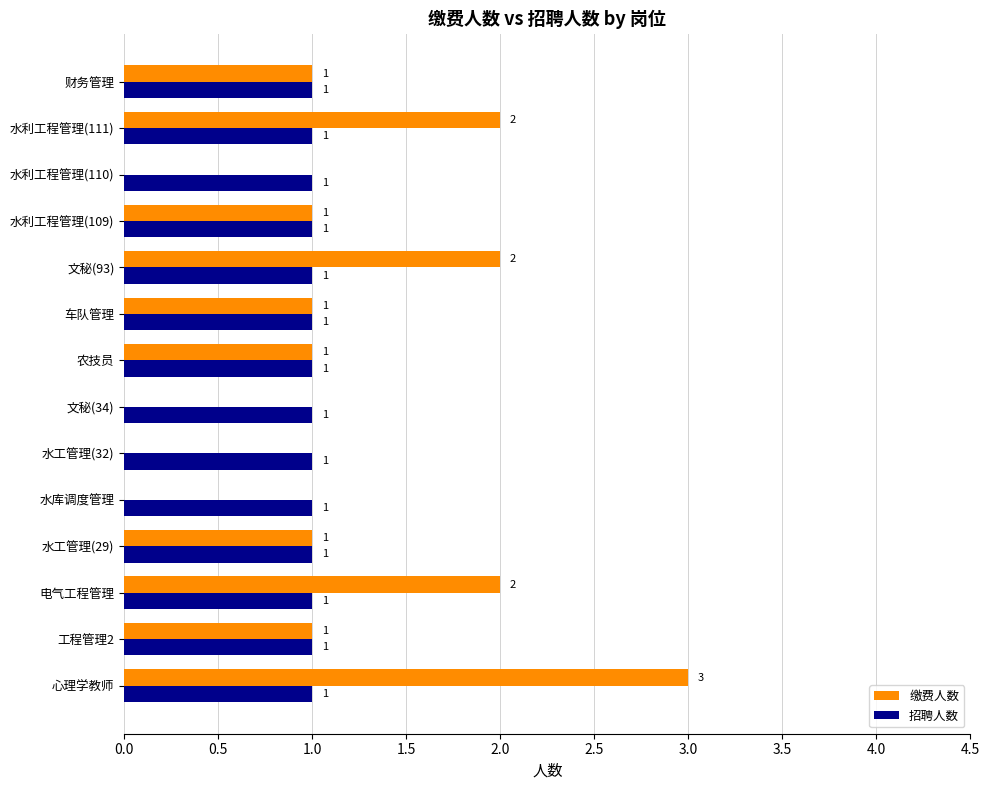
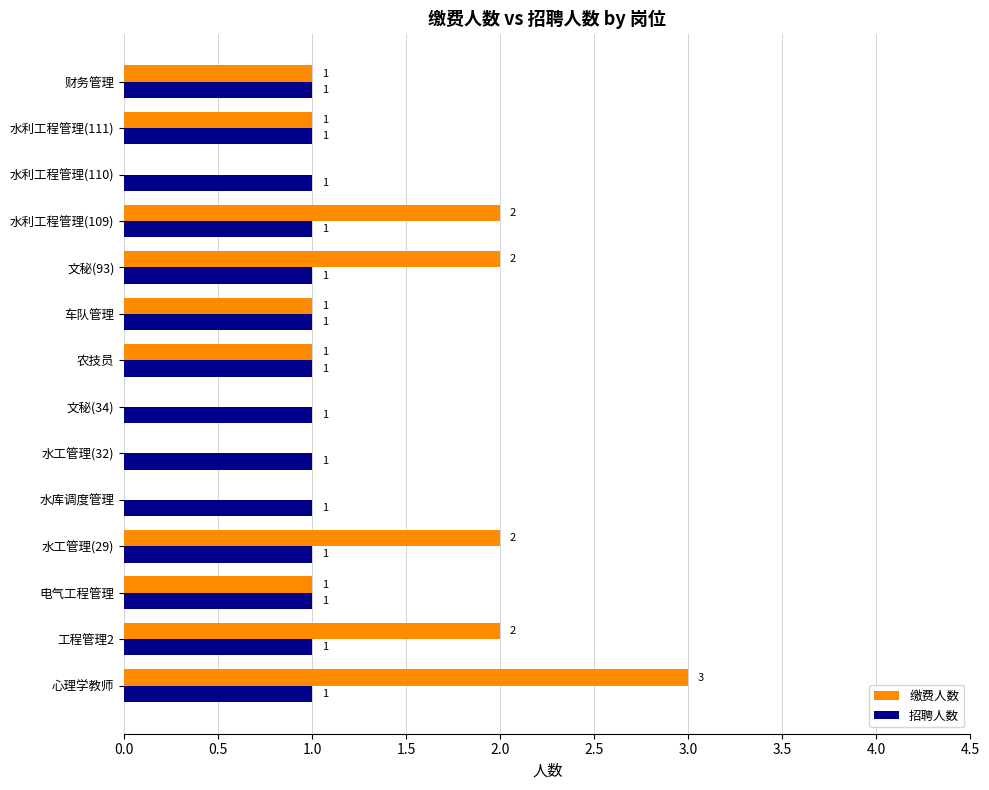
  {
    "缴费人数": {
      "财务管理": 1,
-     "水利工程管理(111)": 2,
-     "水利工程管理(109)": 1,
+     "水利工程管理(111)": 1,
+     "水利工程管理(109)": 2,
      "文秘(93)": 2,
      "车队管理": 1,
      "农技员": 1,
-     "水工管理(29)": 1,
-     "电气工程管理": 2,
-     "工程管理2": 1,
+     "水工管理(29)": 2,
+     "电气工程管理": 1,
+     "工程管理2": 2,
      "心理学教师": 3
    },
    "招聘人数": {
      "财务管理": 1,
      "水利工程管理(111)": 1,
      "水利工程管理(110)": 1,
      "水利工程管理(109)": 1,
      "文秘(93)": 1,
      "车队管理": 1,
      "农技员": 1,
      "文秘(34)": 1,
      "水工管理(32)": 1,
      "水库调度管理": 1,
      "水工管理(29)": 1,
      "电气工程管理": 1,
      "工程管理2": 1,
      "心理学教师": 1
    }
  }
